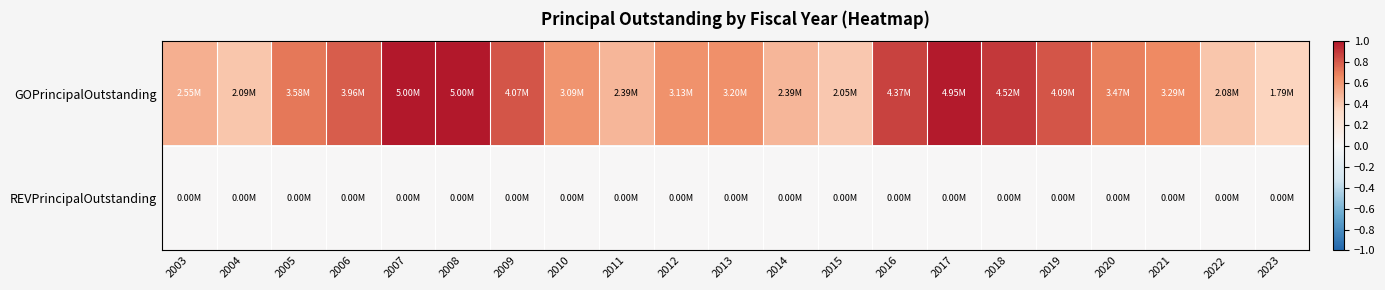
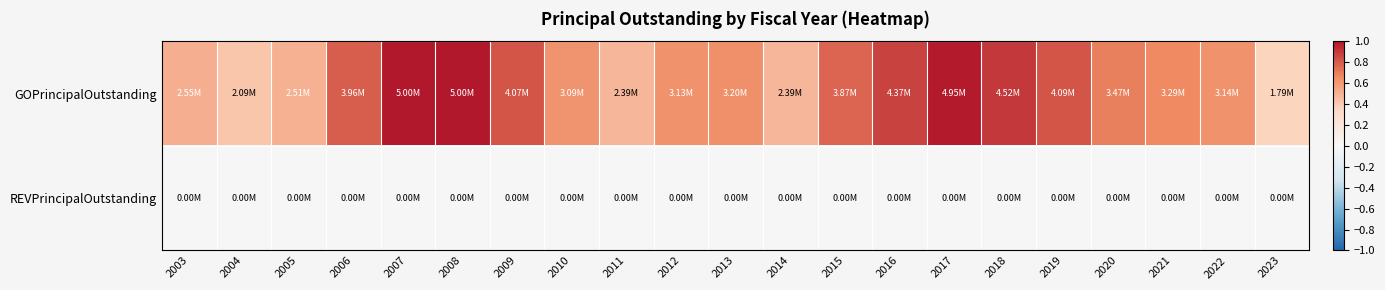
  {
    "GOPrincipalOutstanding": {
      "2003": "2.55M",
      "2004": "2.09M",
-     "2005": "3.58M",
+     "2005": "2.51M",
      "2006": "3.96M",
      "2007": "5.00M",
      "2008": "5.00M",
      "2009": "4.07M",
      "2010": "3.09M",
      "2011": "2.39M",
      "2012": "3.13M",
      "2013": "3.20M",
      "2014": "2.39M",
-     "2015": "2.05M",
+     "2015": "3.87M",
      "2016": "4.37M",
      "2017": "4.95M",
      "2018": "4.52M",
      "2019": "4.09M",
      "2020": "3.47M",
      "2021": "3.29M",
-     "2022": "2.08M",
+     "2022": "3.14M",
      "2023": "1.79M"
    },
    "REVPrincipalOutstanding": {
      "2003": "0.00M",
      "2004": "0.00M",
      "2005": "0.00M",
      "2006": "0.00M",
      "2007": "0.00M",
      "2008": "0.00M",
      "2009": "0.00M",
      "2010": "0.00M",
      "2011": "0.00M",
      "2012": "0.00M",
      "2013": "0.00M",
      "2014": "0.00M",
      "2015": "0.00M",
      "2016": "0.00M",
      "2017": "0.00M",
      "2018": "0.00M",
      "2019": "0.00M",
      "2020": "0.00M",
      "2021": "0.00M",
      "2022": "0.00M",
      "2023": "0.00M"
    }
  }
